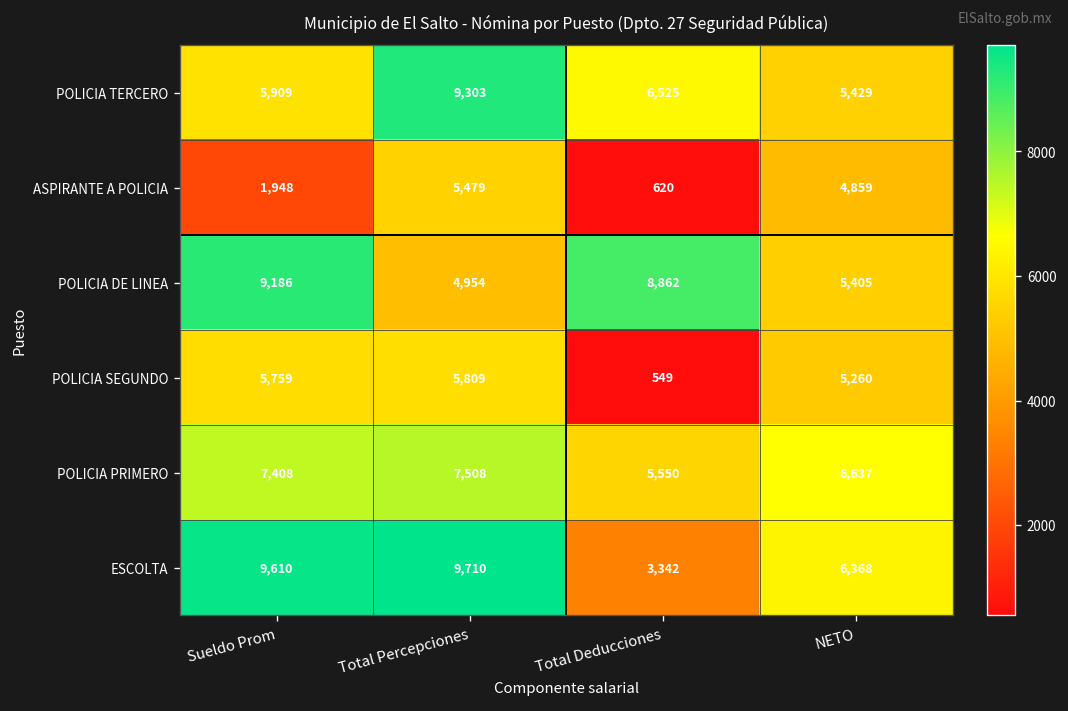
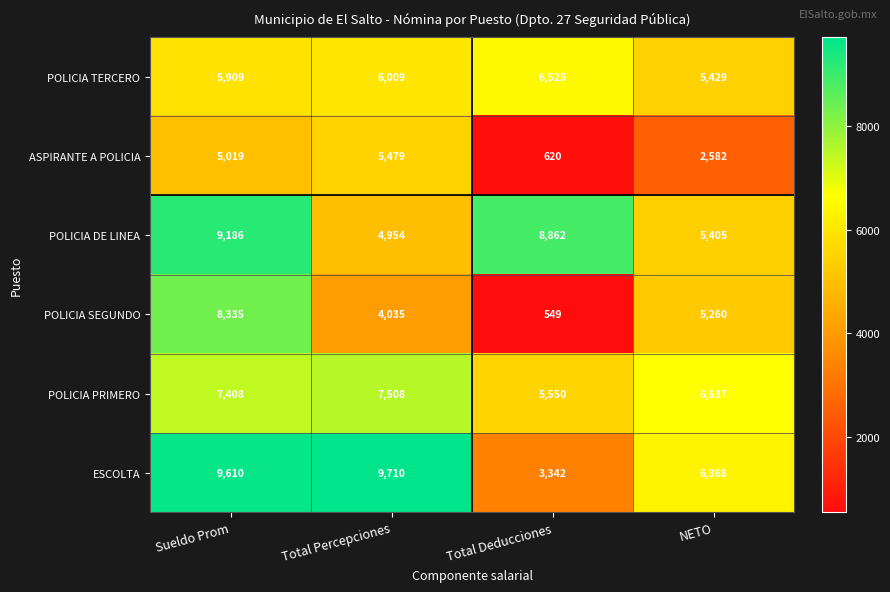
  {
    "POLICIA TERCERO": {
      "Sueldo Prom": "5,909",
-     "Total Percepciones": "9,303",
+     "Total Percepciones": "6,009",
      "Total Deducciones": "6,525",
      "NETO": "5,429"
    },
    "ASPIRANTE A POLICIA": {
-     "Sueldo Prom": "1,948",
+     "Sueldo Prom": "5,019",
      "Total Percepciones": "5,479",
      "Total Deducciones": "620",
-     "NETO": "4,859"
+     "NETO": "2,582"
    },
    "POLICIA DE LINEA": {
      "Sueldo Prom": "9,186",
      "Total Percepciones": "4,954",
      "Total Deducciones": "8,862",
      "NETO": "5,405"
    },
    "POLICIA SEGUNDO": {
-     "Sueldo Prom": "5,759",
-     "Total Percepciones": "5,809",
+     "Sueldo Prom": "8,335",
+     "Total Percepciones": "4,035",
      "Total Deducciones": "549",
      "NETO": "5,260"
    },
    "POLICIA PRIMERO": {
      "Sueldo Prom": "7,408",
      "Total Percepciones": "7,508",
      "Total Deducciones": "5,550",
      "NETO": "6,637"
    },
    "ESCOLTA": {
      "Sueldo Prom": "9,610",
      "Total Percepciones": "9,710",
      "Total Deducciones": "3,342",
      "NETO": "6,368"
    }
  }
